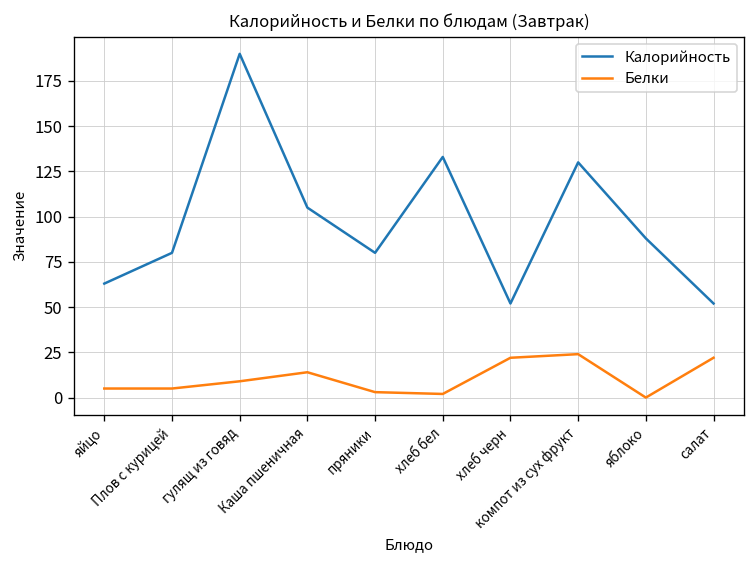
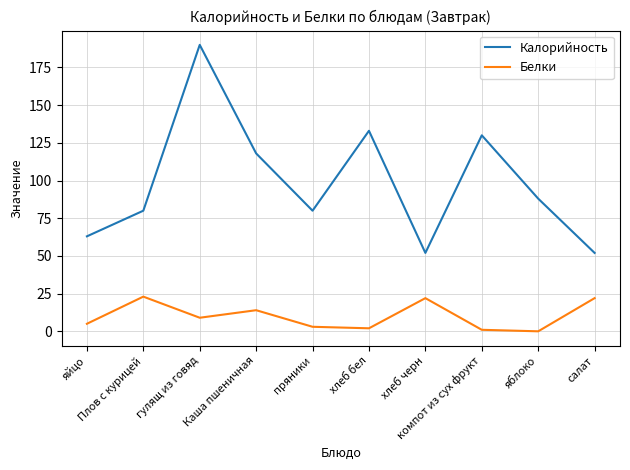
  {
    "Калорийность": {
      "яйцо": 63,
      "Плов с курицей": 80,
      "гулящ из говяд": 190,
-     "Каша пшеничная": 105,
+     "Каша пшеничная": 118,
      "пряники": 80,
      "хлеб бел": 133,
      "хлеб черн": 52,
      "компот из сух фрукт": 130,
      "яблоко": 88,
      "салат": 52
    },
    "Белки": {
      "яйцо": 5,
-     "Плов с курицей": 5,
+     "Плов с курицей": 23,
      "гулящ из говяд": 9,
      "Каша пшеничная": 14,
      "пряники": 3,
      "хлеб бел": 2,
      "хлеб черн": 22,
-     "компот из сух фрукт": 24,
+     "компот из сух фрукт": 1,
      "яблоко": 0,
      "салат": 22
    }
  }
